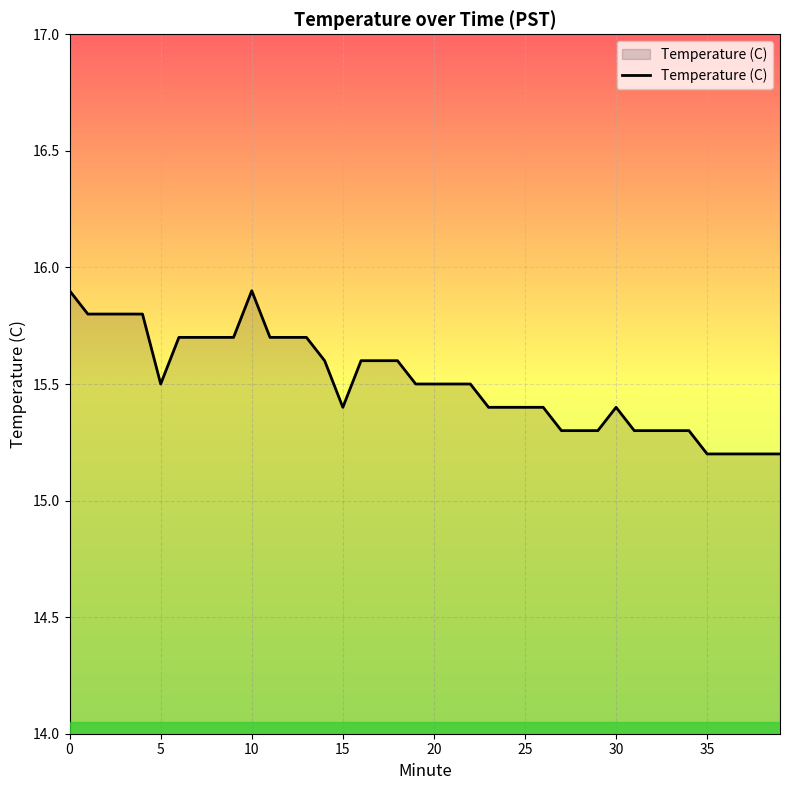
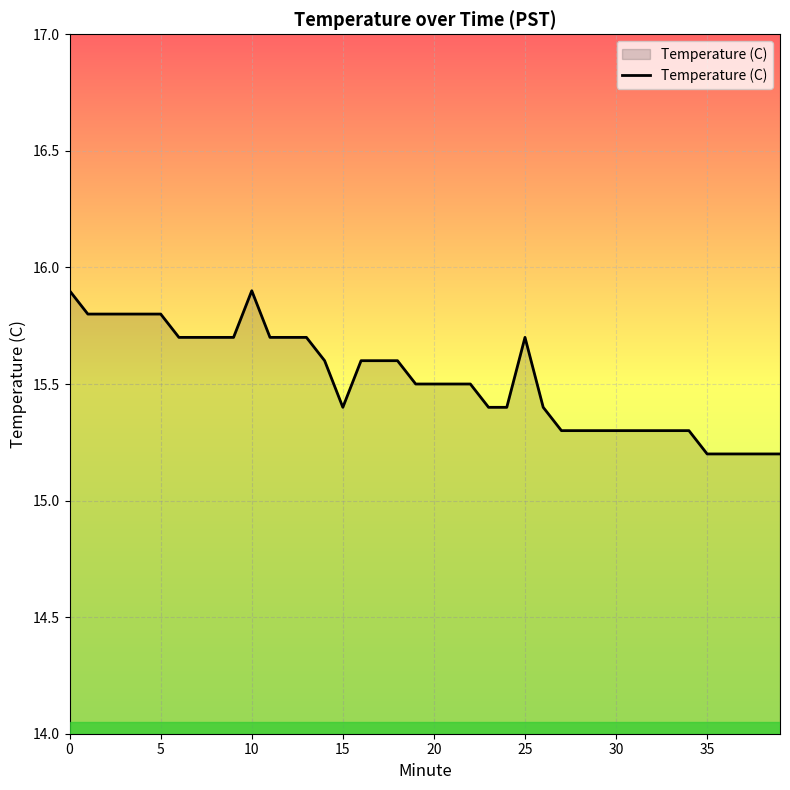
  {
    "0": 15.9,
-   "5": 15.5,
+   "5": 15.8,
    "10": 15.9,
    "15": 15.4,
    "20": 15.5,
-   "25": 15.4,
-   "30": 15.4,
+   "25": 15.7,
+   "30": 15.3,
    "35": 15.2
  }
